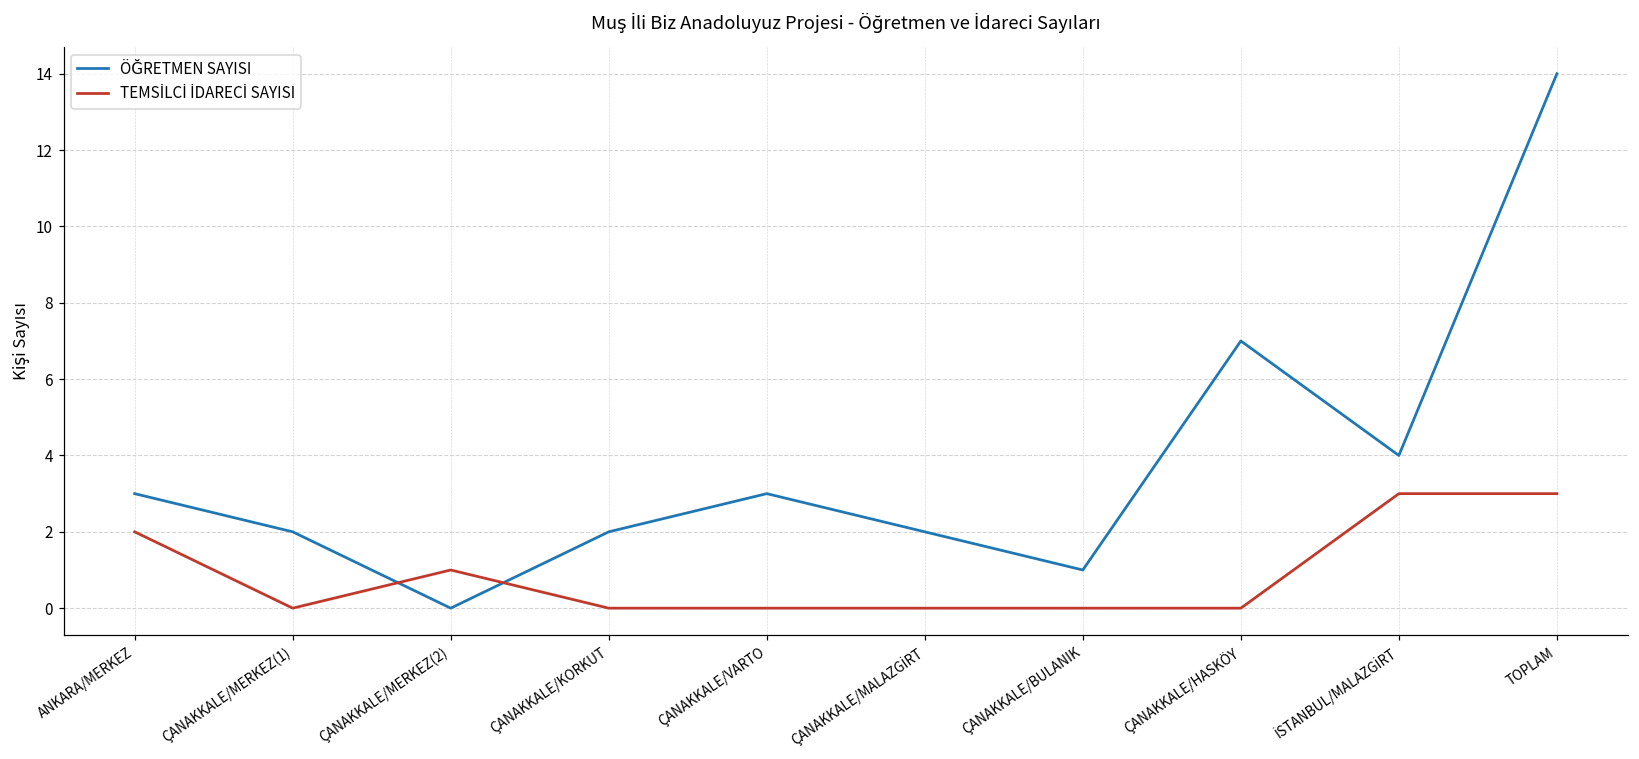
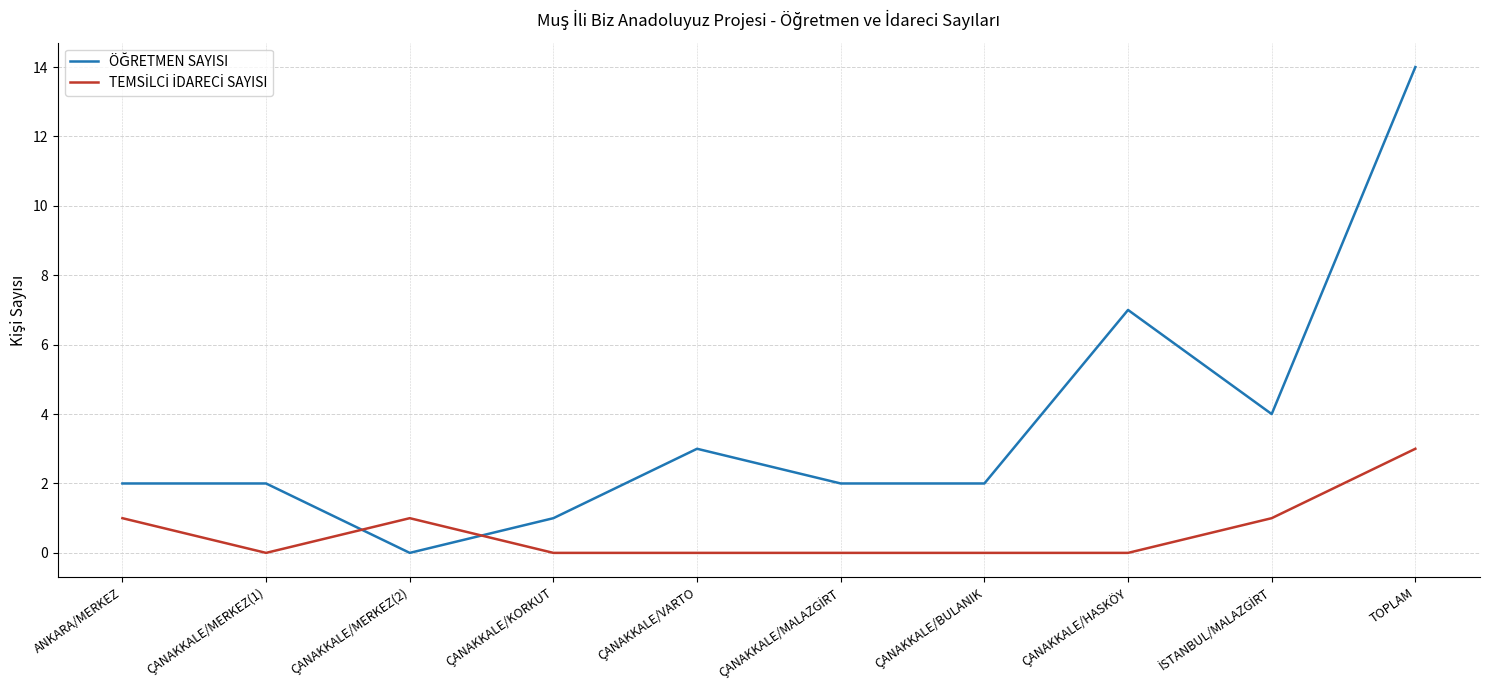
  {
    "ÖĞRETMEN SAYISI": {
-     "ANKARA/MERKEZ": 3,
+     "ANKARA/MERKEZ": 2,
      "ÇANAKKALE/MERKEZ(1)": 2,
      "ÇANAKKALE/MERKEZ(2)": 0,
-     "ÇANAKKALE/KORKUT": 2,
+     "ÇANAKKALE/KORKUT": 1,
      "ÇANAKKALE/VARTO": 3,
      "ÇANAKKALE/MALAZGİRT": 2,
-     "ÇANAKKALE/BULANIK": 1,
+     "ÇANAKKALE/BULANIK": 2,
      "ÇANAKKALE/HASKÖY": 7,
      "İSTANBUL/MALAZGİRT": 4,
      "TOPLAM": 14
    },
    "TEMSİLCİ İDARECİ SAYISI": {
-     "ANKARA/MERKEZ": 2,
+     "ANKARA/MERKEZ": 1,
      "ÇANAKKALE/MERKEZ(1)": 0,
      "ÇANAKKALE/MERKEZ(2)": 1,
      "ÇANAKKALE/KORKUT": 0,
      "ÇANAKKALE/VARTO": 0,
      "ÇANAKKALE/MALAZGİRT": 0,
      "ÇANAKKALE/BULANIK": 0,
      "ÇANAKKALE/HASKÖY": 0,
-     "İSTANBUL/MALAZGİRT": 3,
+     "İSTANBUL/MALAZGİRT": 1,
      "TOPLAM": 3
    }
  }
